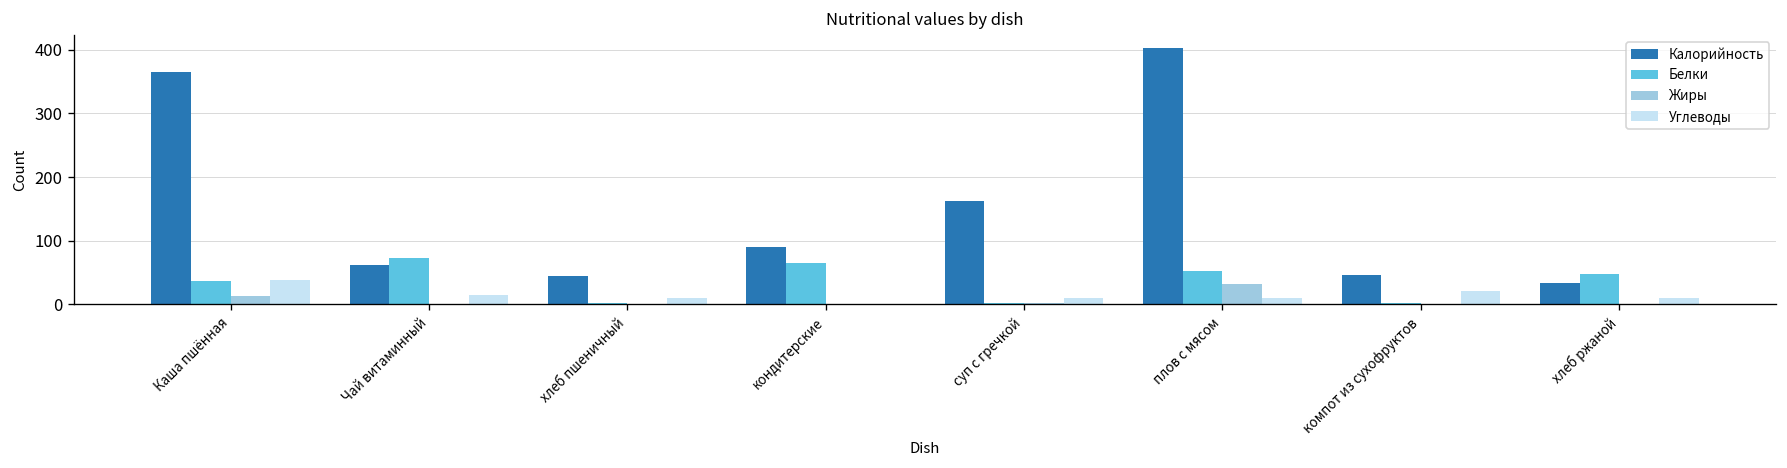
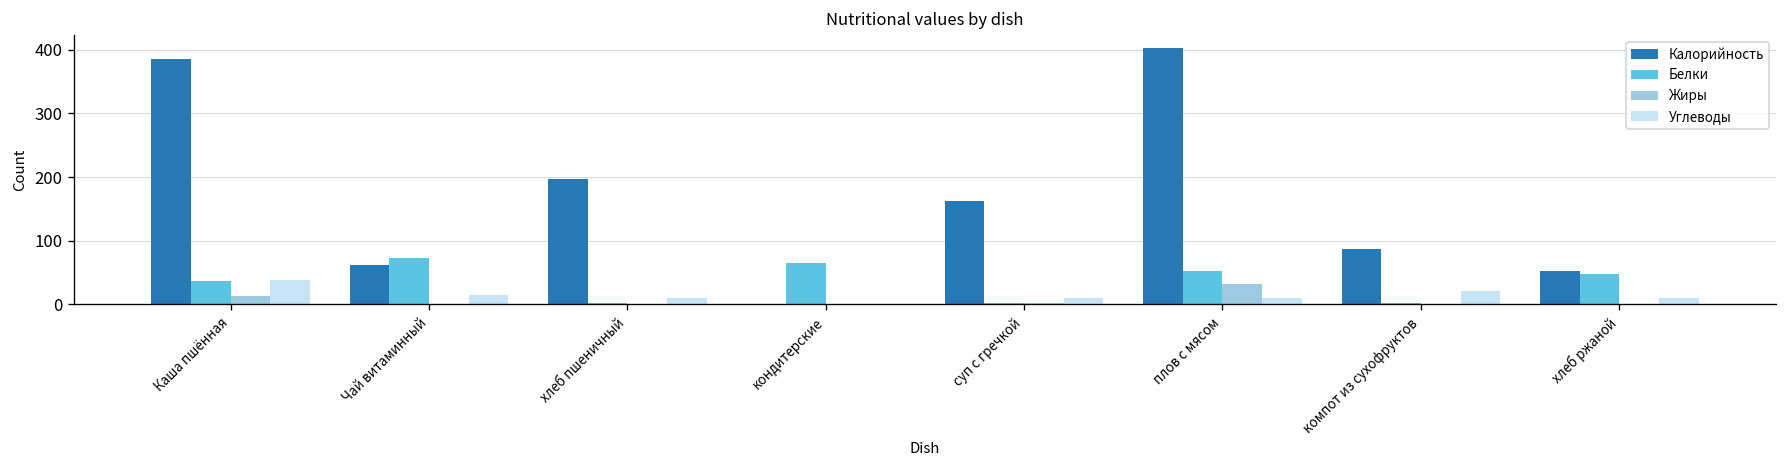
  {
    "Калорийность": {
-     "Каша пшённая": 370,
+     "Каша пшённая": 390,
      "Чай витаминный": 60,
-     "хлеб пшеничный": 40,
-     "кондитерские": 90,
+     "хлеб пшеничный": 200,
+     "кондитерские": 0,
      "суп с гречкой": 160,
      "плов с мясом": 400,
-     "компот из сухофруктов": 50,
-     "хлеб ржаной": 30
+     "компот из сухофруктов": 90,
+     "хлеб ржаной": 50
    },
    "Белки": {
      "Каша пшённая": 40,
      "Чай витаминный": 70,
      "кондитерские": 70,
      "плов с мясом": 50,
      "хлеб ржаной": 50
    }
  }
